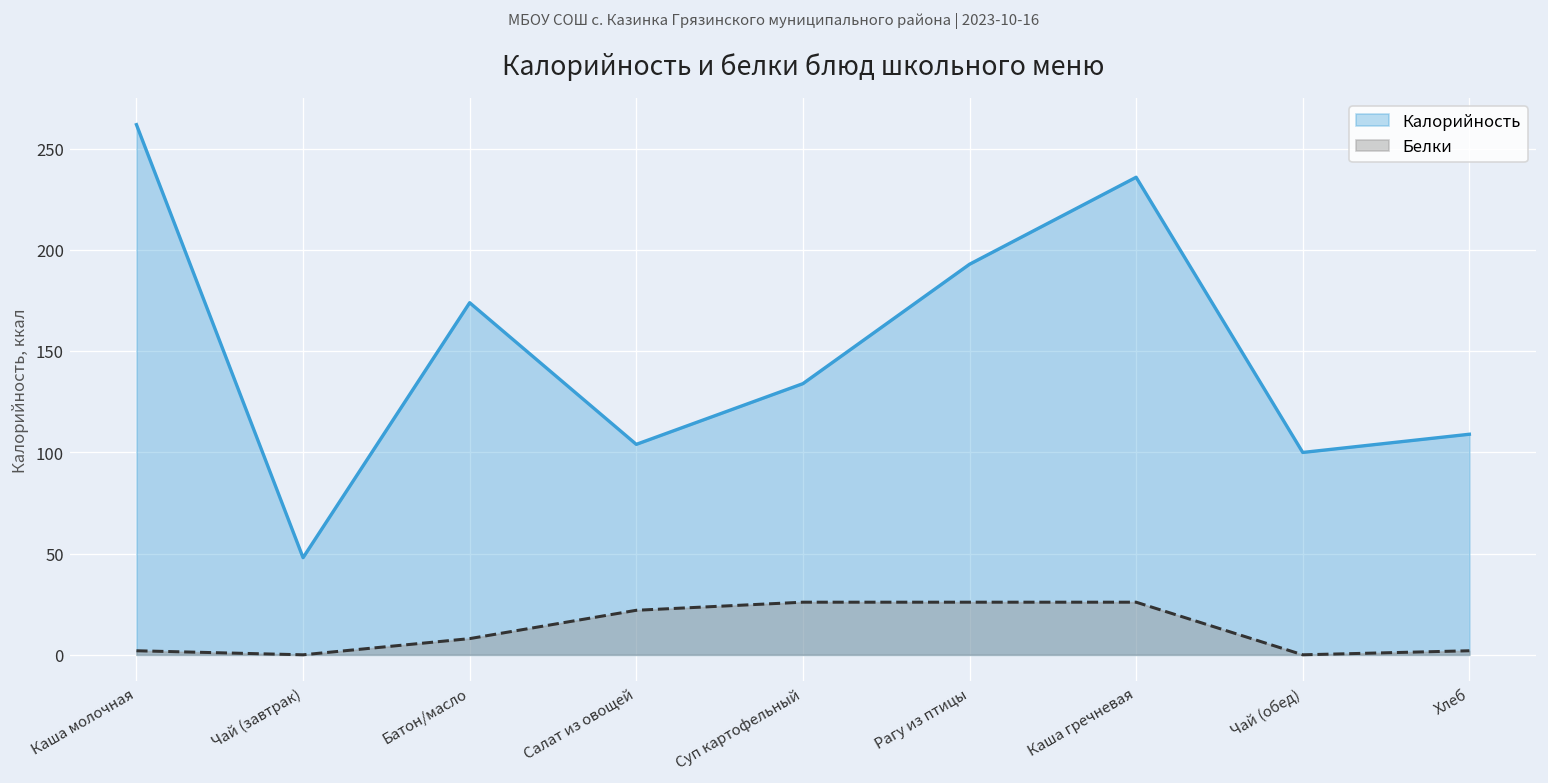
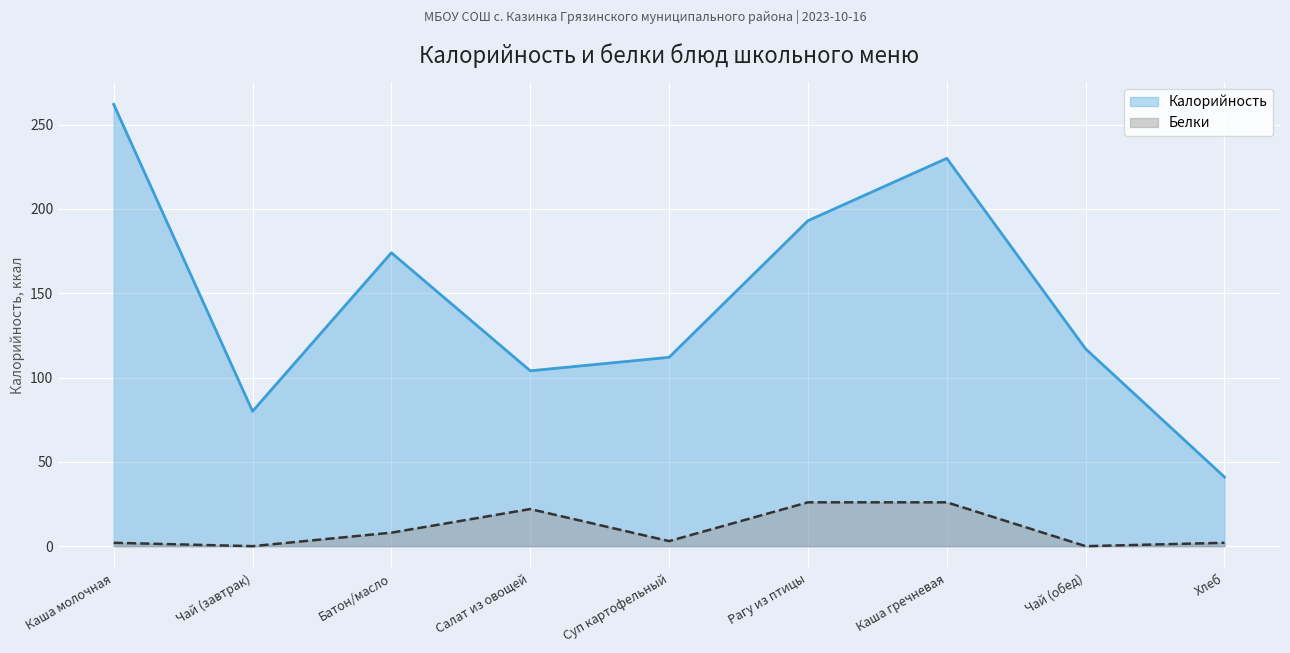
  {
    "Калорийность": {
      "Каша молочная": 262,
-     "Чай (завтрак)": 48,
+     "Чай (завтрак)": 80,
      "Батон/масло": 174,
      "Салат из овощей": 104,
-     "Суп картофельный": 134,
+     "Суп картофельный": 112,
      "Рагу из птицы": 193,
-     "Каша гречневая": 236,
-     "Чай (обед)": 100,
-     "Хлеб": 109
+     "Каша гречневая": 230,
+     "Чай (обед)": 117,
+     "Хлеб": 41
    },
    "Белки": {
      "Каша молочная": 2,
      "Чай (завтрак)": 0,
      "Батон/масло": 8,
      "Салат из овощей": 22,
-     "Суп картофельный": 26,
+     "Суп картофельный": 3,
      "Рагу из птицы": 26,
      "Каша гречневая": 26,
      "Чай (обед)": 0,
      "Хлеб": 2
    }
  }
